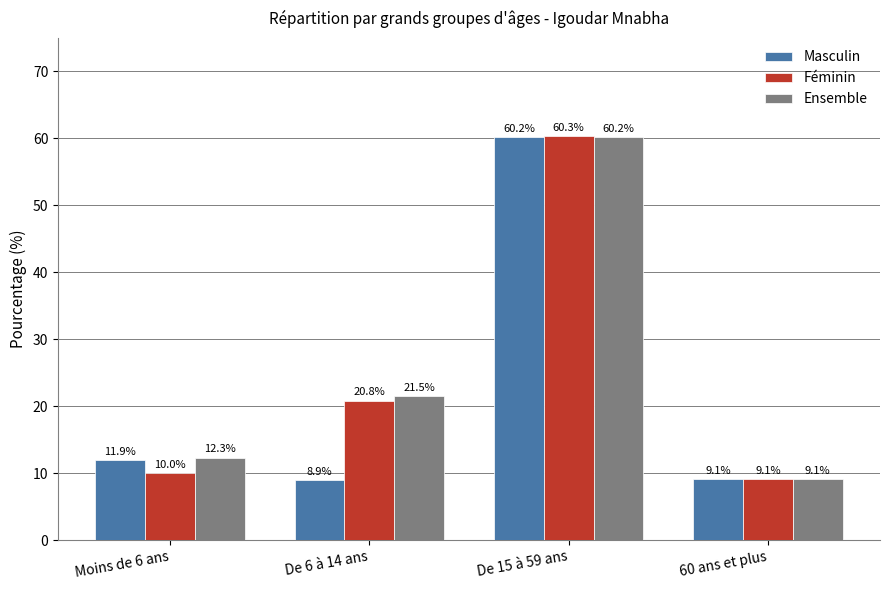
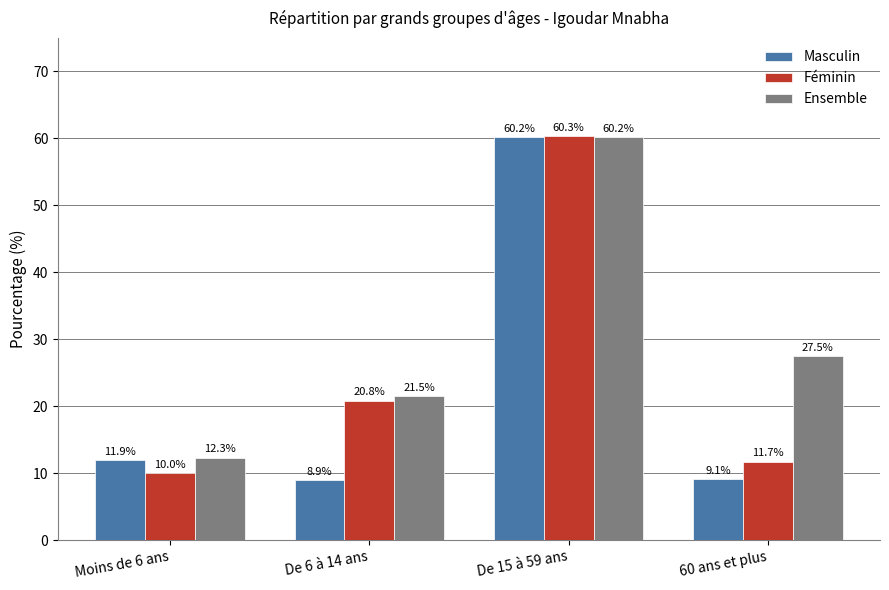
  {
    "Masculin": {
      "Moins de 6 ans": "11.9%",
      "De 6 à 14 ans": "8.9%",
      "De 15 à 59 ans": "60.2%",
      "60 ans et plus": "9.1%"
    },
    "Féminin": {
      "Moins de 6 ans": "10.0%",
      "De 6 à 14 ans": "20.8%",
      "De 15 à 59 ans": "60.3%",
-     "60 ans et plus": "9.1%"
+     "60 ans et plus": "11.7%"
    },
    "Ensemble": {
      "Moins de 6 ans": "12.3%",
      "De 6 à 14 ans": "21.5%",
      "De 15 à 59 ans": "60.2%",
-     "60 ans et plus": "9.1%"
+     "60 ans et plus": "27.5%"
    }
  }
